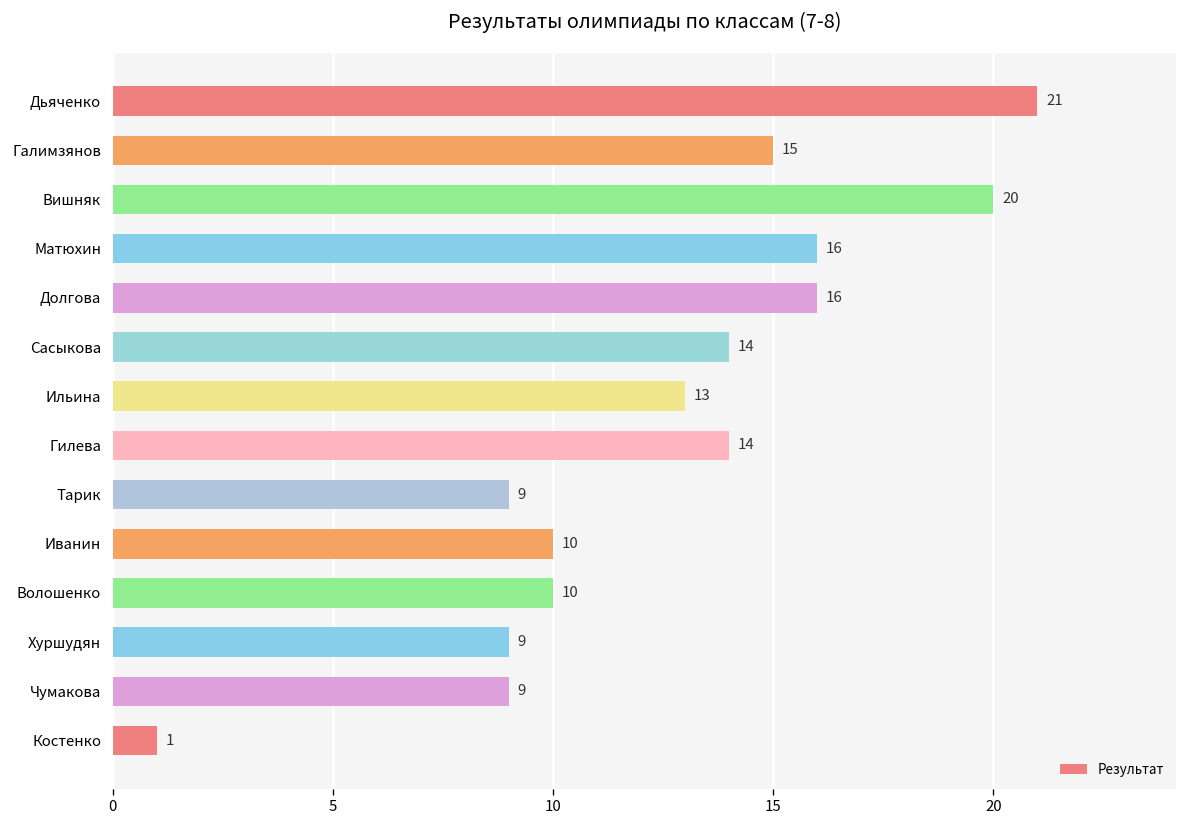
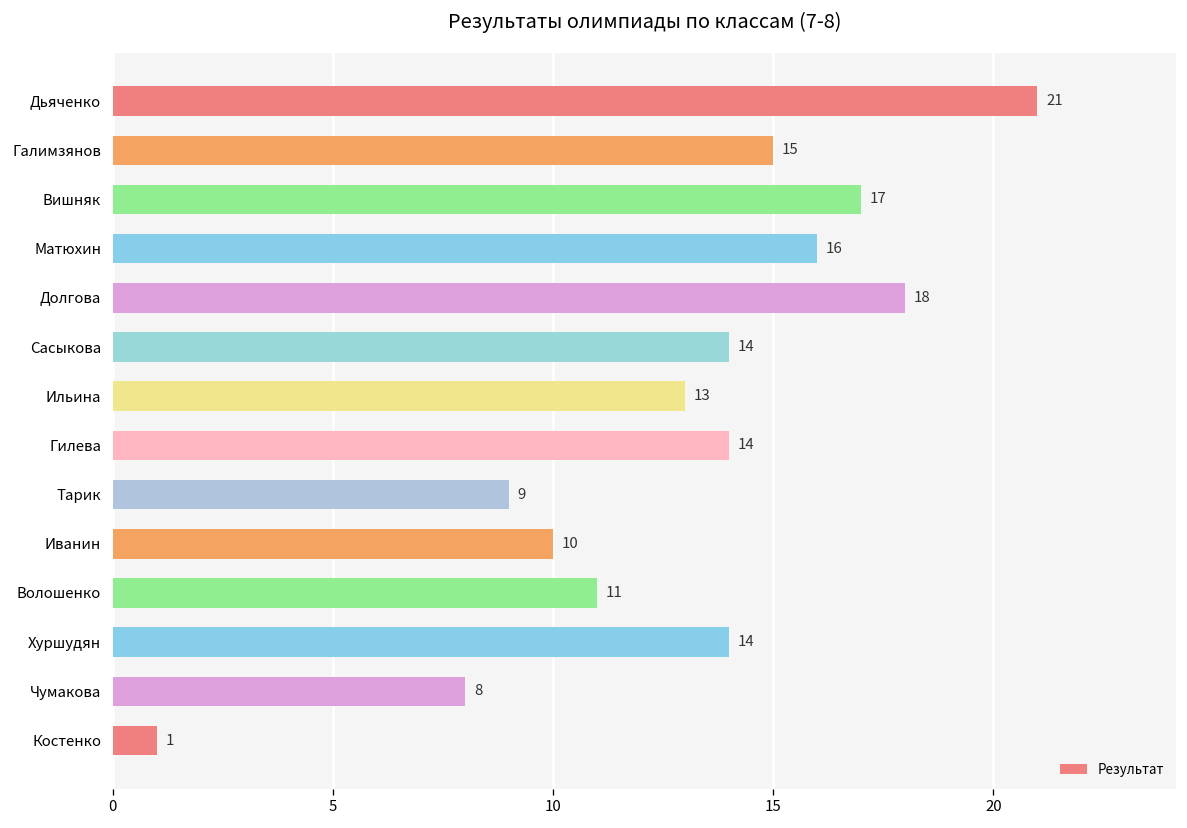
  {
    "Дьяченко": 21,
    "Галимзянов": 15,
-   "Вишняк": 20,
+   "Вишняк": 17,
    "Матюхин": 16,
-   "Долгова": 16,
+   "Долгова": 18,
    "Сасыкова": 14,
    "Ильина": 13,
    "Гилева": 14,
    "Тарик": 9,
    "Иванин": 10,
-   "Волошенко": 10,
-   "Хуршудян": 9,
-   "Чумакова": 9,
+   "Волошенко": 11,
+   "Хуршудян": 14,
+   "Чумакова": 8,
    "Костенко": 1
  }
